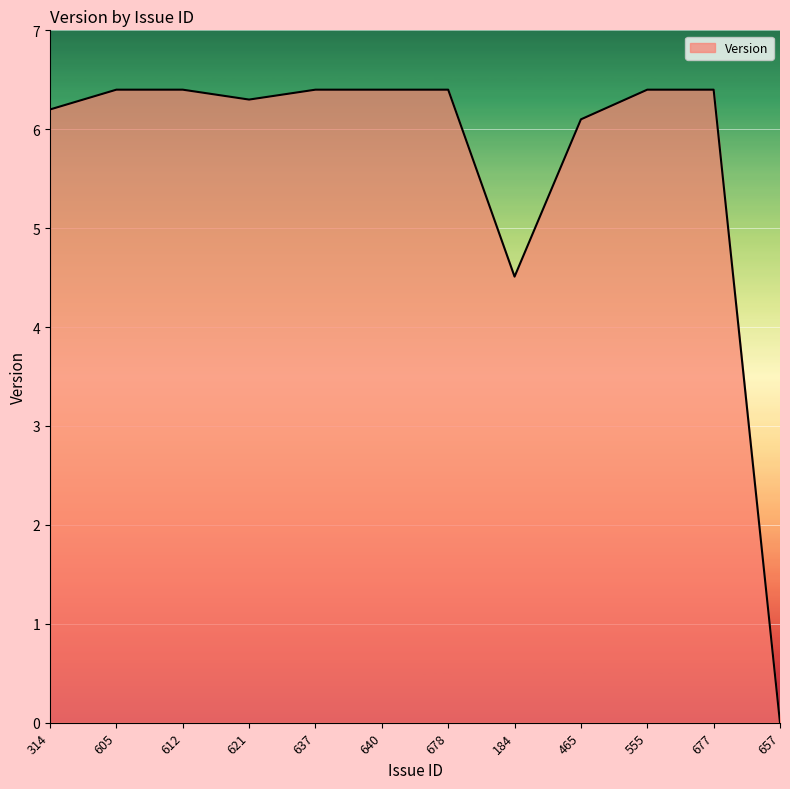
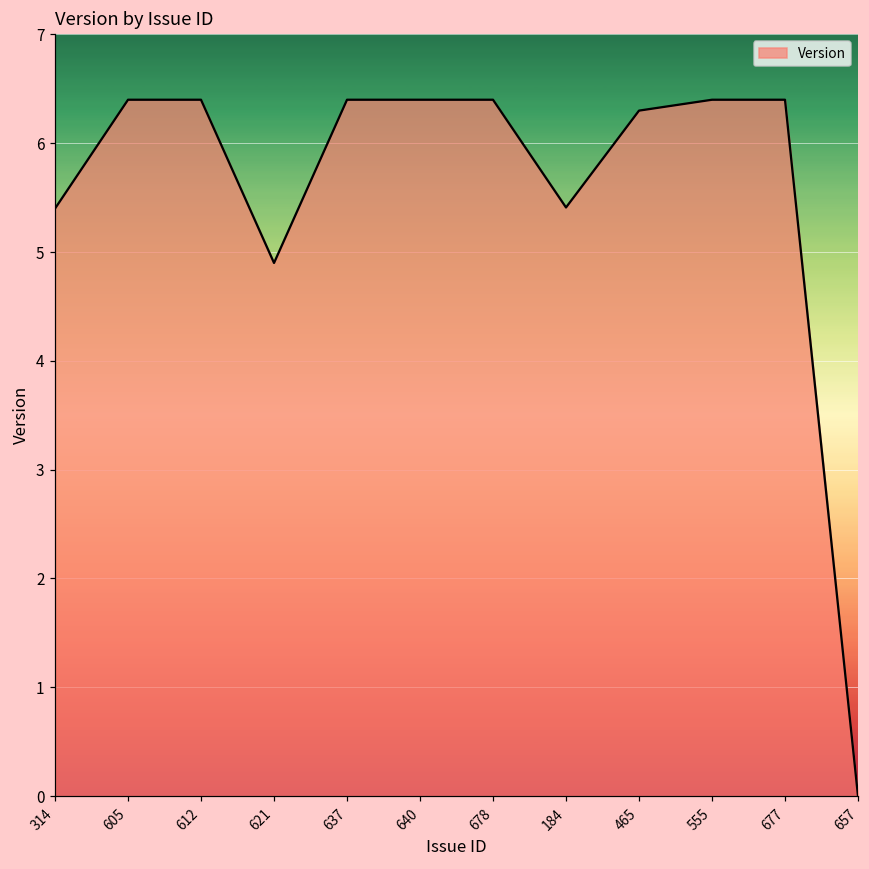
  {
-   "314": 6.2,
+   "314": 5.4,
    "605": 6.4,
    "612": 6.4,
-   "621": 6.3,
+   "621": 4.9,
    "637": 6.4,
    "640": 6.4,
    "678": 6.4,
-   "184": 4.5,
-   "465": 6.1,
+   "184": 5.4,
+   "465": 6.3,
    "555": 6.4,
    "677": 6.4,
    "657": 0.0
  }
